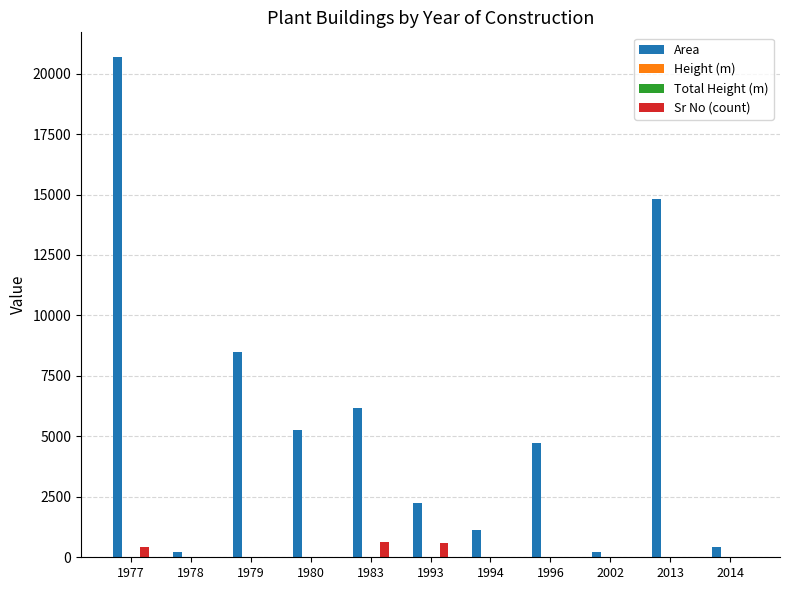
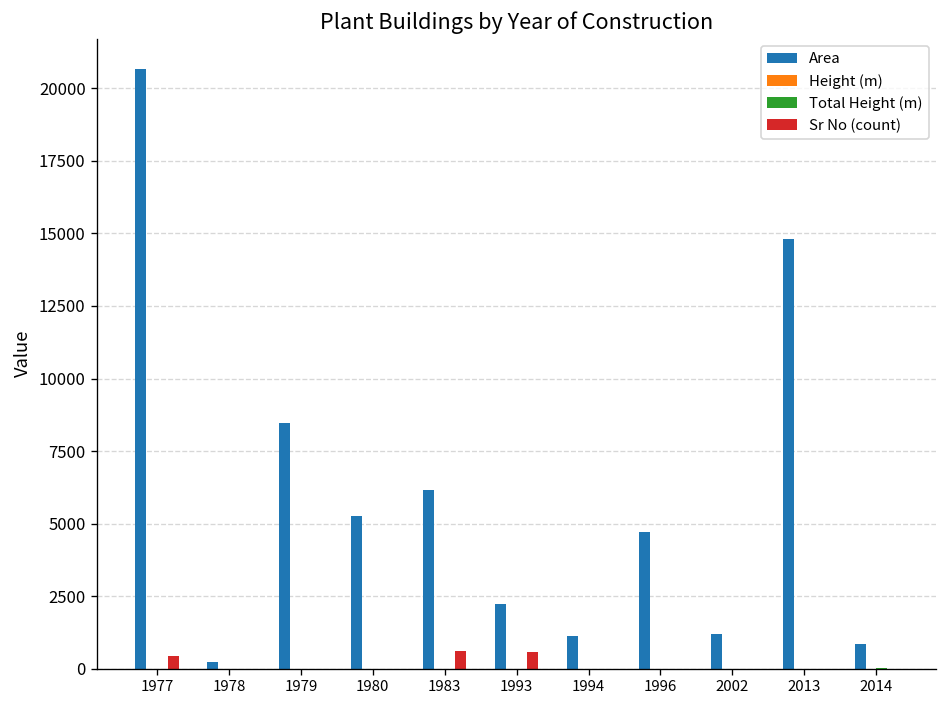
  {
    "Area": {
      "1977": 20700,
      "1978": 200,
      "1979": 8500,
      "1980": 5300,
      "1983": 6200,
      "1993": 2200,
      "1994": 1100,
      "1996": 4700,
-     "2002": 200,
+     "2002": 1200,
      "2013": 14800,
-     "2014": 400
+     "2014": 900
    },
    "Sr No (count)": {
      "1977": 400,
      "1983": 600,
      "1993": 600
    }
  }
